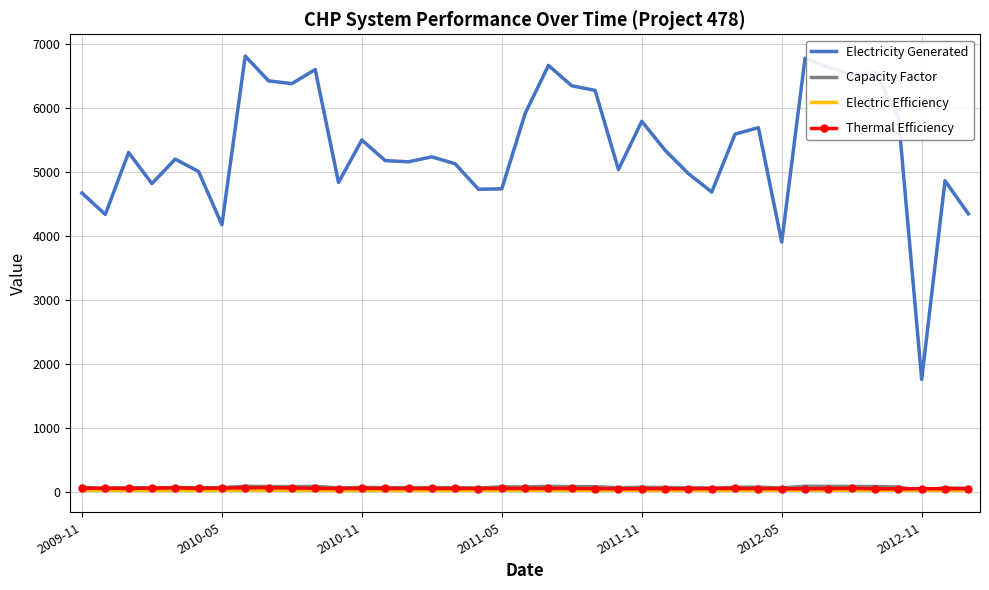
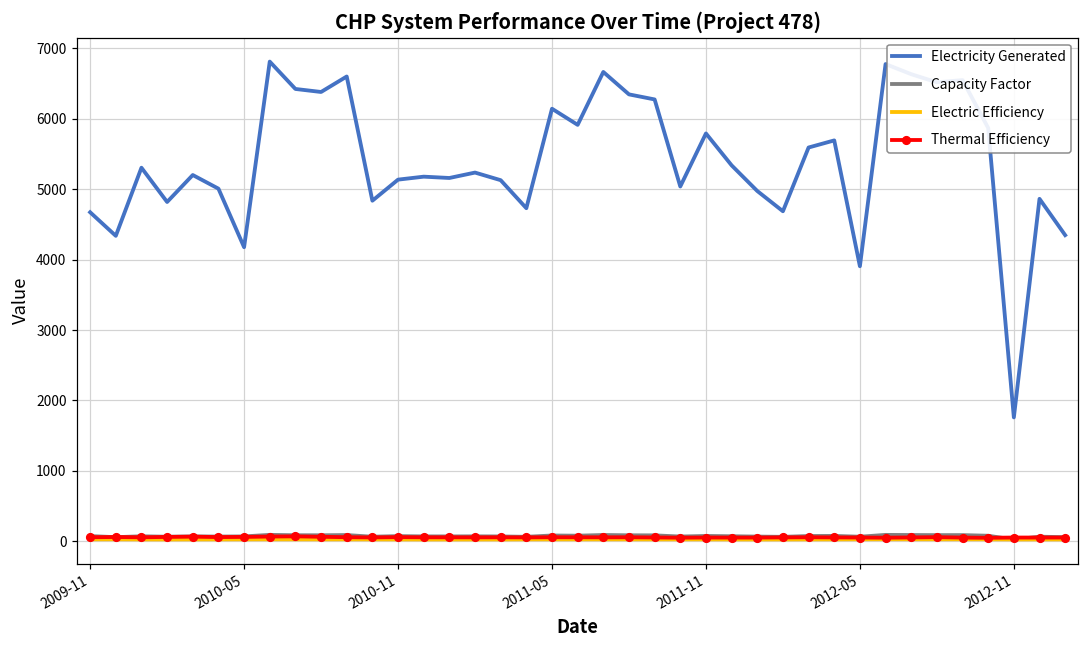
  {
    "Electricity Generated": {
      "2009-11": 4700,
      "2010-05": 4200,
-     "2010-11": 5500,
-     "2011-05": 4700,
+     "2010-11": 5100,
+     "2011-05": 6100,
      "2011-11": 5800,
      "2012-05": 3900,
      "2012-11": 1800
    }
  }
